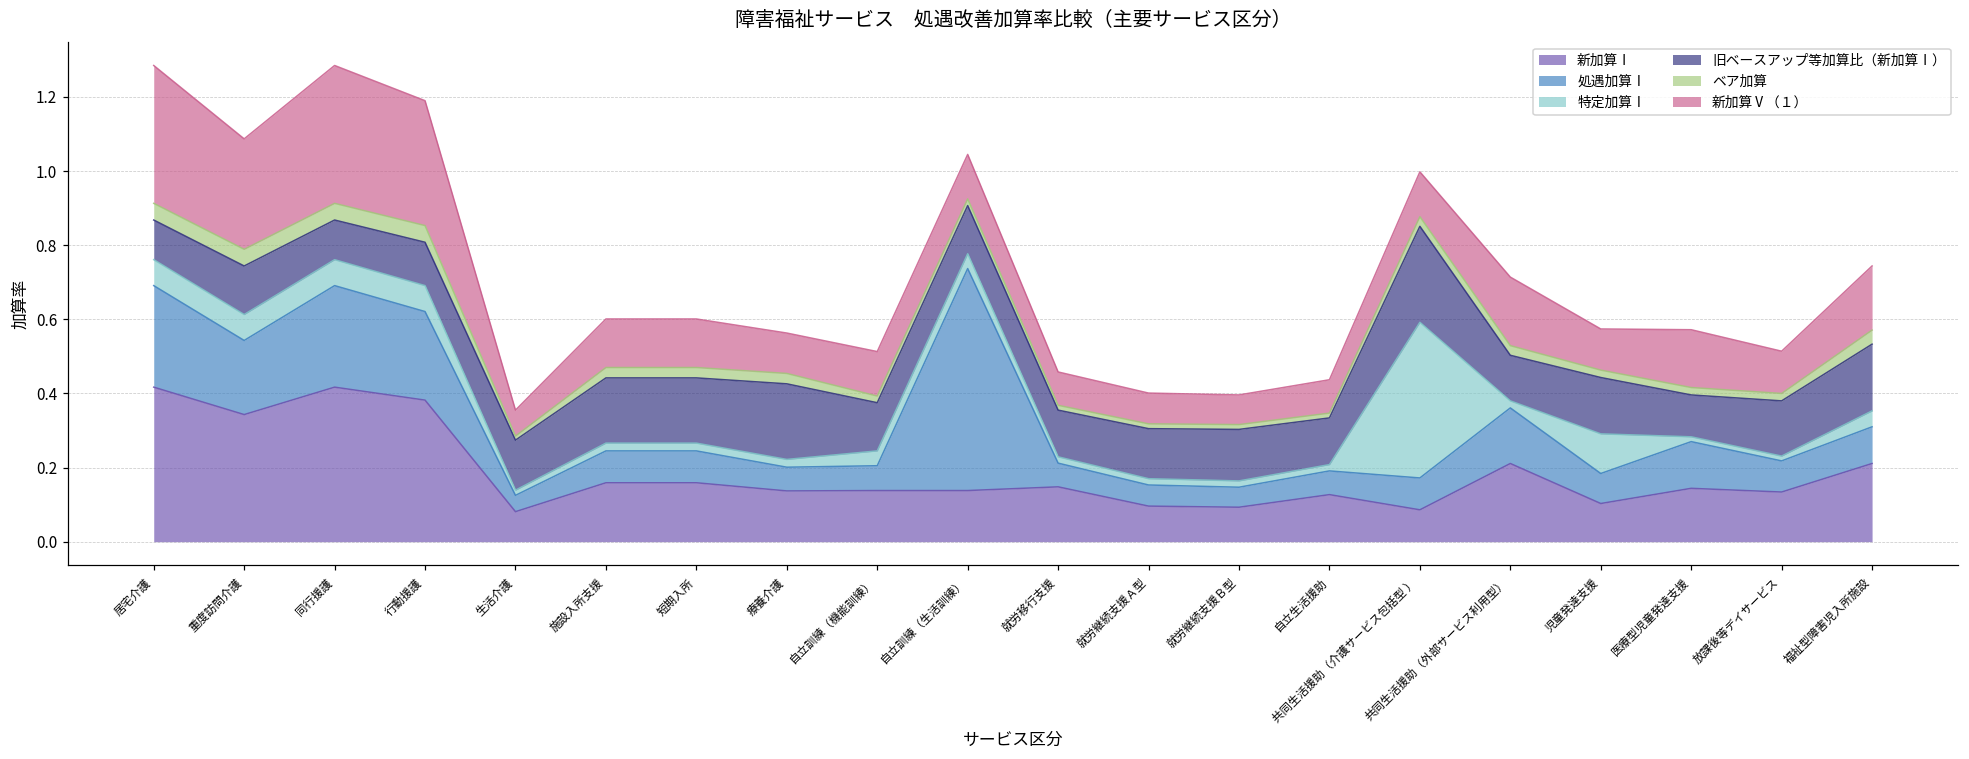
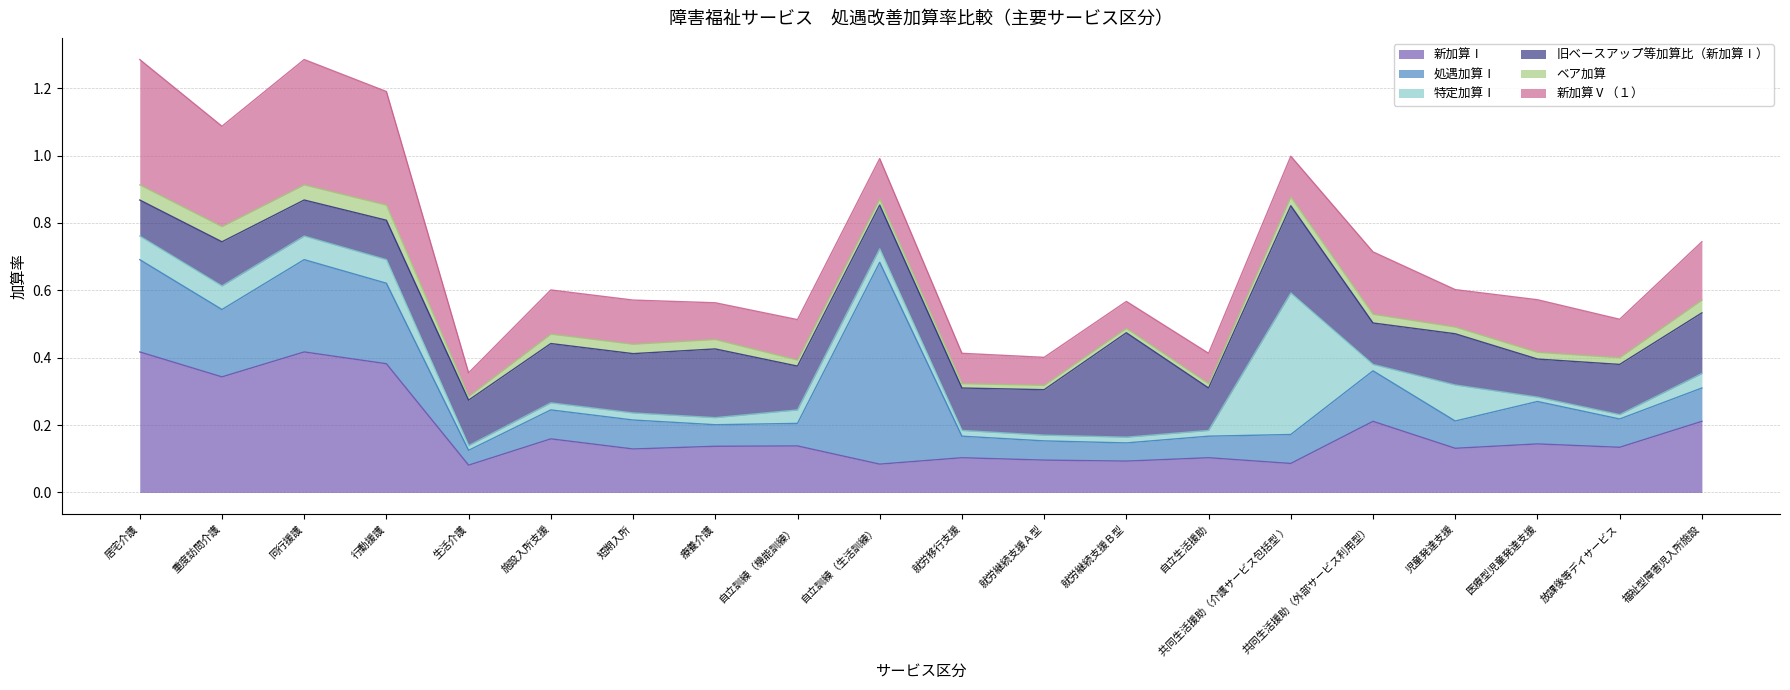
  {
    "新加算Ⅰ": {
      "居宅介護": 0.42,
      "重度訪問介護": 0.34,
      "同行援護": 0.42,
      "行動援護": 0.38,
      "生活介護": 0.08,
      "施設入所支援": 0.16,
-     "短期入所": 0.16,
+     "短期入所": 0.13,
      "療養介護": 0.14,
      "自立訓練（機能訓練）": 0.14,
-     "自立訓練（生活訓練）": 0.14,
-     "就労移行支援": 0.15,
+     "自立訓練（生活訓練）": 0.08,
+     "就労移行支援": 0.10,
      "就労継続支援Ａ型": 0.10,
      "就労継続支援Ｂ型": 0.09,
-     "自立生活援助": 0.13,
+     "自立生活援助": 0.10,
      "共同生活援助（介護サービス包括型 ）": 0.09,
      "共同生活援助（外部サービス利用型）": 0.21,
-     "児童発達支援": 0.10,
+     "児童発達支援": 0.13,
      "医療型児童発達支援": 0.14,
      "放課後等デイサービス": 0.13,
      "福祉型障害児入所施設": 0.21
    },
    "処遇加算Ⅰ": {
      "居宅介護": 0.27,
      "重度訪問介護": 0.20,
      "同行援護": 0.27,
      "行動援護": 0.24,
      "生活介護": 0.04,
      "施設入所支援": 0.09,
      "短期入所": 0.09,
      "療養介護": 0.06,
      "自立訓練（機能訓練）": 0.07,
      "自立訓練（生活訓練）": 0.60,
      "就労移行支援": 0.06,
      "就労継続支援Ａ型": 0.06,
      "就労継続支援Ｂ型": 0.05,
      "自立生活援助": 0.06,
      "共同生活援助（介護サービス包括型 ）": 0.09,
      "共同生活援助（外部サービス利用型）": 0.15,
      "児童発達支援": 0.08,
      "医療型児童発達支援": 0.13,
      "放課後等デイサービス": 0.08,
      "福祉型障害児入所施設": 0.10
    },
    "特定加算Ⅰ": {
      "居宅介護": 0.07,
      "重度訪問介護": 0.07,
      "同行援護": 0.07,
      "行動援護": 0.07,
      "生活介護": 0.01,
      "施設入所支援": 0.02,
      "短期入所": 0.02,
      "療養介護": 0.02,
      "自立訓練（機能訓練）": 0.04,
      "自立訓練（生活訓練）": 0.04,
      "就労移行支援": 0.02,
      "就労継続支援Ａ型": 0.02,
      "就労継続支援Ｂ型": 0.02,
      "自立生活援助": 0.02,
      "共同生活援助（介護サービス包括型 ）": 0.42,
      "共同生活援助（外部サービス利用型）": 0.02,
      "児童発達支援": 0.11,
      "医療型児童発達支援": 0.01,
      "放課後等デイサービス": 0.01,
      "福祉型障害児入所施設": 0.04
    },
    "旧ベースアップ等加算比（新加算Ⅰ）": {
      "居宅介護": 0.11,
      "重度訪問介護": 0.13,
      "同行援護": 0.11,
      "行動援護": 0.12,
      "生活介護": 0.14,
      "施設入所支援": 0.18,
      "短期入所": 0.18,
      "療養介護": 0.20,
      "自立訓練（機能訓練）": 0.13,
      "自立訓練（生活訓練）": 0.13,
      "就労移行支援": 0.13,
      "就労継続支援Ａ型": 0.14,
-     "就労継続支援Ｂ型": 0.14,
+     "就労継続支援Ｂ型": 0.31,
      "自立生活援助": 0.13,
      "共同生活援助（介護サービス包括型 ）": 0.26,
      "共同生活援助（外部サービス利用型）": 0.12,
      "児童発達支援": 0.15,
      "医療型児童発達支援": 0.11,
      "放課後等デイサービス": 0.15,
      "福祉型障害児入所施設": 0.18
    },
    "ベア加算": {
      "居宅介護": 0.05,
      "重度訪問介護": 0.05,
      "同行援護": 0.05,
      "行動援護": 0.05,
      "生活介護": 0.01,
      "施設入所支援": 0.03,
      "短期入所": 0.03,
      "療養介護": 0.03,
      "自立訓練（機能訓練）": 0.02,
      "自立訓練（生活訓練）": 0.02,
      "就労移行支援": 0.01,
      "就労継続支援Ａ型": 0.01,
      "就労継続支援Ｂ型": 0.01,
      "自立生活援助": 0.01,
      "共同生活援助（介護サービス包括型 ）": 0.03,
      "共同生活援助（外部サービス利用型）": 0.03,
      "児童発達支援": 0.02,
      "医療型児童発達支援": 0.02,
      "放課後等デイサービス": 0.02,
      "福祉型障害児入所施設": 0.04
    },
    "新加算Ⅴ（１）": {
      "居宅介護": 0.37,
      "重度訪問介護": 0.30,
      "同行援護": 0.37,
      "行動援護": 0.34,
      "生活介護": 0.07,
      "施設入所支援": 0.13,
      "短期入所": 0.13,
      "療養介護": 0.11,
      "自立訓練（機能訓練）": 0.12,
      "自立訓練（生活訓練）": 0.12,
      "就労移行支援": 0.09,
      "就労継続支援Ａ型": 0.08,
      "就労継続支援Ｂ型": 0.08,
      "自立生活援助": 0.09,
      "共同生活援助（介護サービス包括型 ）": 0.12,
      "共同生活援助（外部サービス利用型）": 0.18,
      "児童発達支援": 0.11,
      "医療型児童発達支援": 0.16,
      "放課後等デイサービス": 0.11,
      "福祉型障害児入所施設": 0.17
    }
  }
